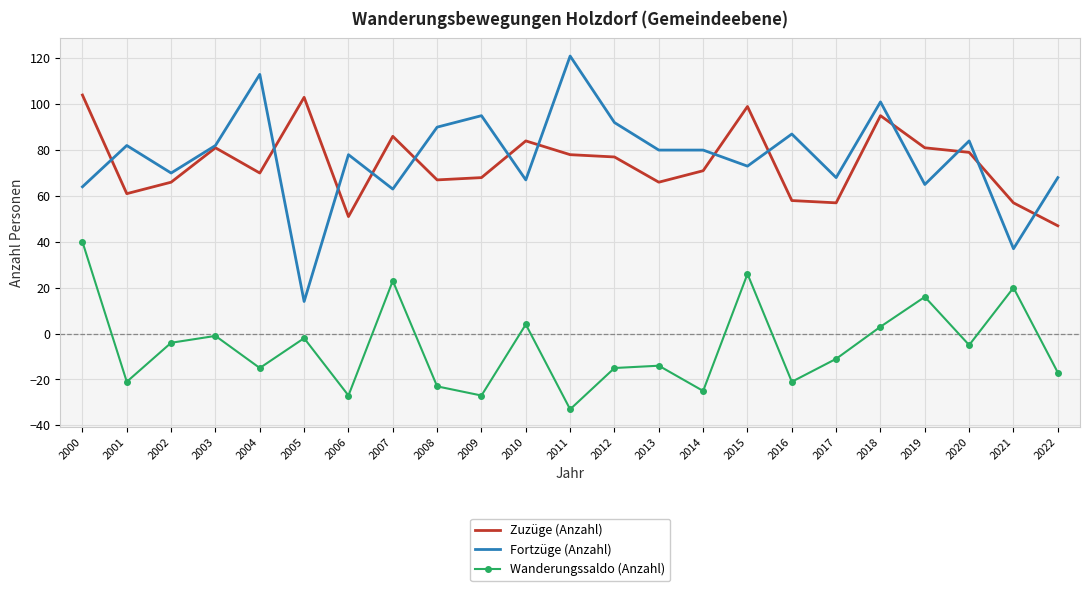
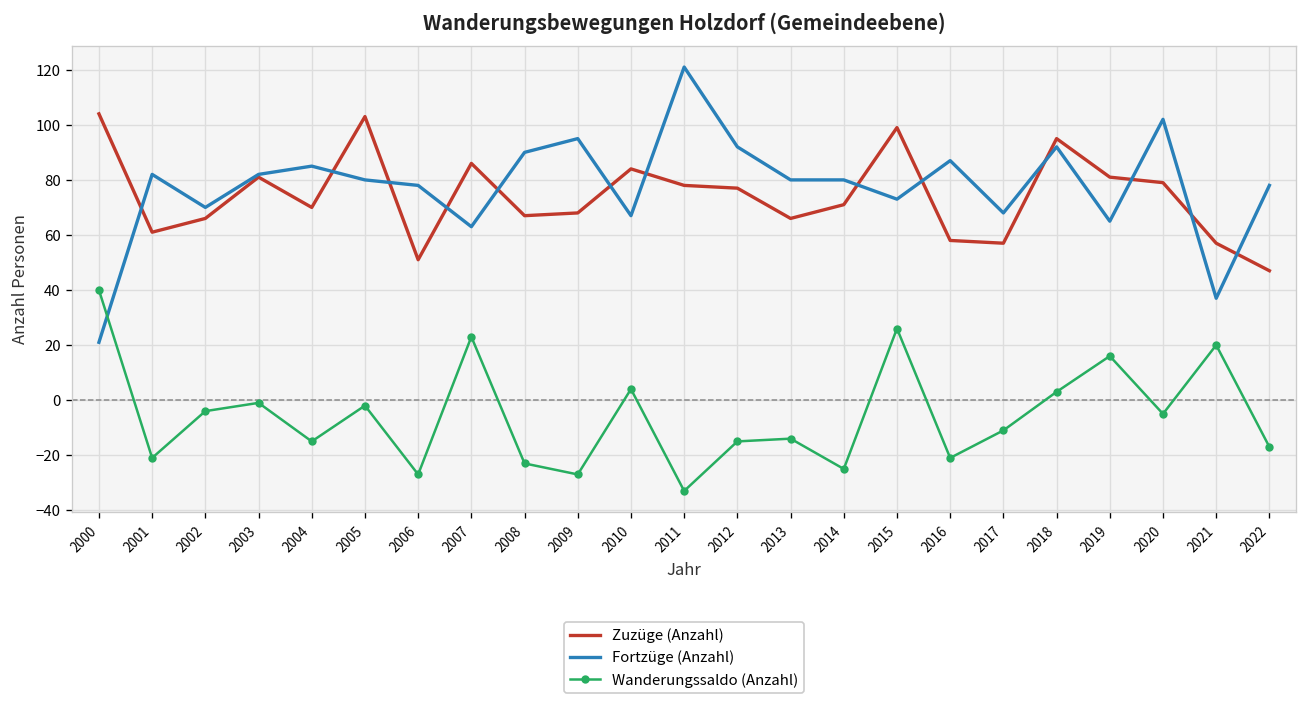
  {
    "Zuzüge (Anzahl)": {
      "2000": 104,
      "2001": 61,
      "2002": 66,
      "2004": 70,
      "2005": 103,
      "2006": 51,
      "2007": 86,
      "2008": 67,
      "2009": 68,
      "2010": 84,
      "2011": 78,
      "2012": 77,
      "2013": 66,
      "2014": 71,
      "2015": 99,
      "2016": 58,
      "2017": 57,
      "2018": 95,
      "2019": 81,
      "2020": 79,
      "2021": 57,
      "2022": 47
    },
    "Fortzüge (Anzahl)": {
-     "2000": 64,
+     "2000": 21,
      "2001": 82,
      "2002": 70,
-     "2004": 113,
-     "2005": 14,
+     "2004": 85,
+     "2005": 80,
      "2006": 78,
      "2007": 63,
      "2008": 90,
      "2009": 95,
      "2010": 67,
      "2011": 121,
      "2012": 92,
      "2013": 80,
      "2014": 80,
      "2015": 73,
      "2016": 87,
      "2017": 68,
-     "2018": 101,
+     "2018": 92,
      "2019": 65,
-     "2020": 84,
+     "2020": 102,
      "2021": 37,
-     "2022": 68
+     "2022": 78
    },
    "Wanderungssaldo (Anzahl)": {
      "2000": 40,
      "2001": -21,
      "2002": -4,
      "2003": -1,
      "2004": -15,
      "2005": -2,
      "2006": -27,
      "2007": 23,
      "2008": -23,
      "2009": -27,
      "2010": 4,
      "2011": -33,
      "2012": -15,
      "2013": -14,
      "2014": -25,
      "2015": 26,
      "2016": -21,
      "2017": -11,
      "2018": 3,
      "2019": 16,
      "2020": -5,
      "2021": 20,
      "2022": -17
    }
  }
